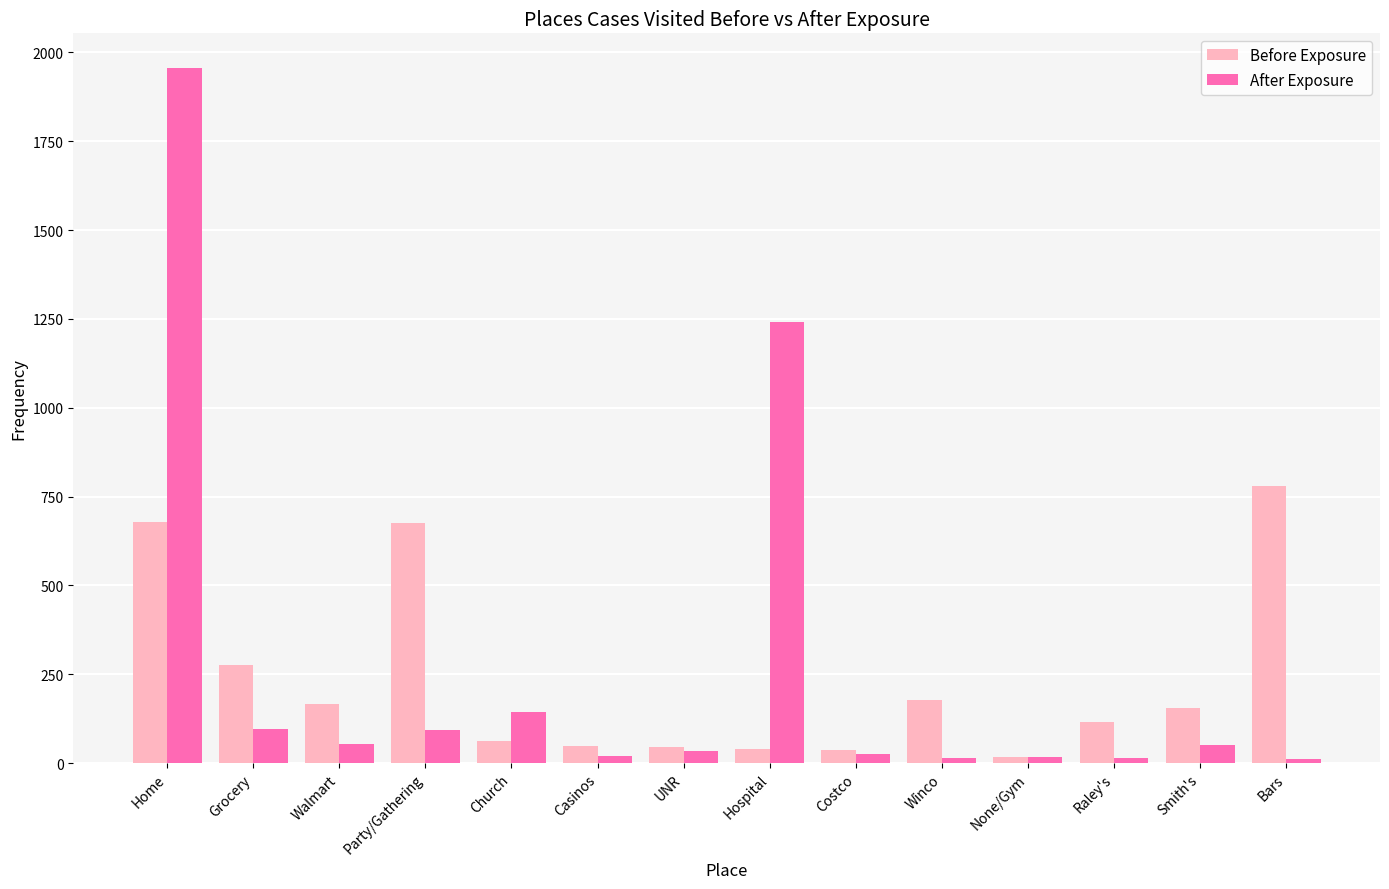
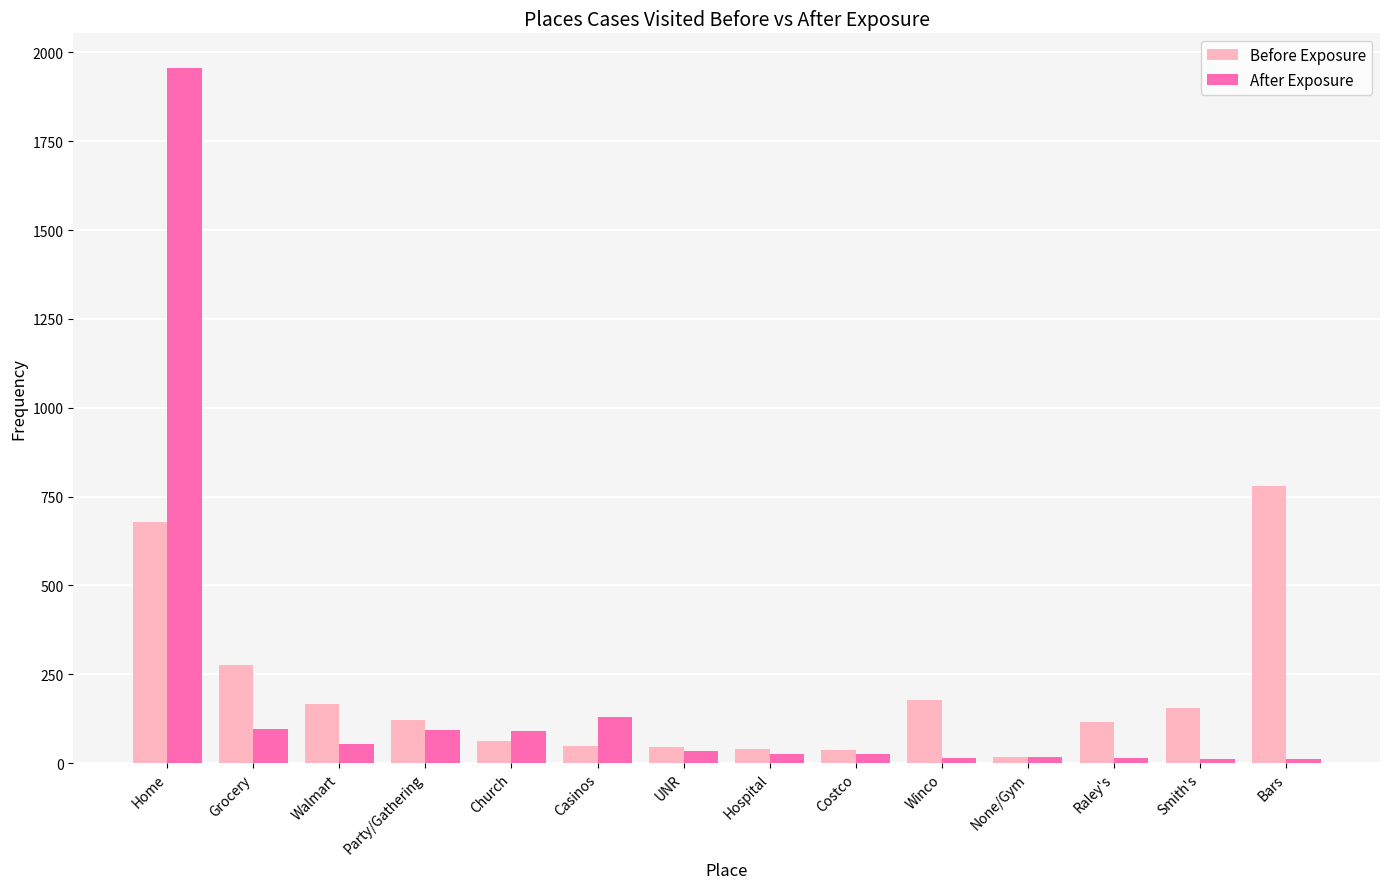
  {
    "Before Exposure": {
      "Home": 680,
      "Grocery": 280,
      "Walmart": 170,
-     "Party/Gathering": 680,
+     "Party/Gathering": 120,
      "Church": 60,
      "Casinos": 50,
      "UNR": 50,
      "Hospital": 40,
      "Costco": 40,
      "Winco": 180,
      "None/Gym": 20,
      "Raley's": 120,
      "Smith's": 160,
      "Bars": 780
    },
    "After Exposure": {
      "Home": 1960,
      "Grocery": 100,
      "Walmart": 60,
      "Party/Gathering": 90,
-     "Church": 140,
-     "Casinos": 20,
+     "Church": 90,
+     "Casinos": 130,
      "UNR": 40,
-     "Hospital": 1240,
+     "Hospital": 30,
      "Costco": 30,
      "Winco": 10,
      "None/Gym": 20,
      "Raley's": 20,
-     "Smith's": 50,
+     "Smith's": 10,
      "Bars": 10
    }
  }
